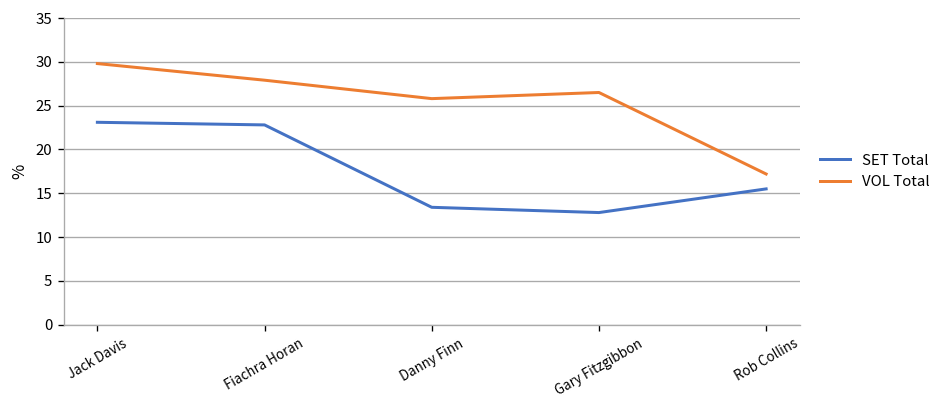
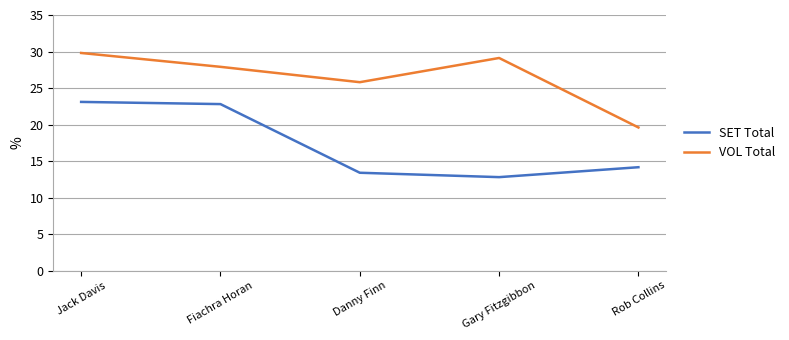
  {
    "SET Total": {
      "Jack Davis": 23,
      "Fiachra Horan": 23,
      "Danny Finn": 13,
      "Gary Fitzgibbon": 13,
-     "Rob Collins": 15
+     "Rob Collins": 14
    },
    "VOL Total": {
      "Jack Davis": 30,
      "Fiachra Horan": 28,
      "Danny Finn": 26,
-     "Gary Fitzgibbon": 27,
-     "Rob Collins": 17
+     "Gary Fitzgibbon": 29,
+     "Rob Collins": 20
    }
  }
